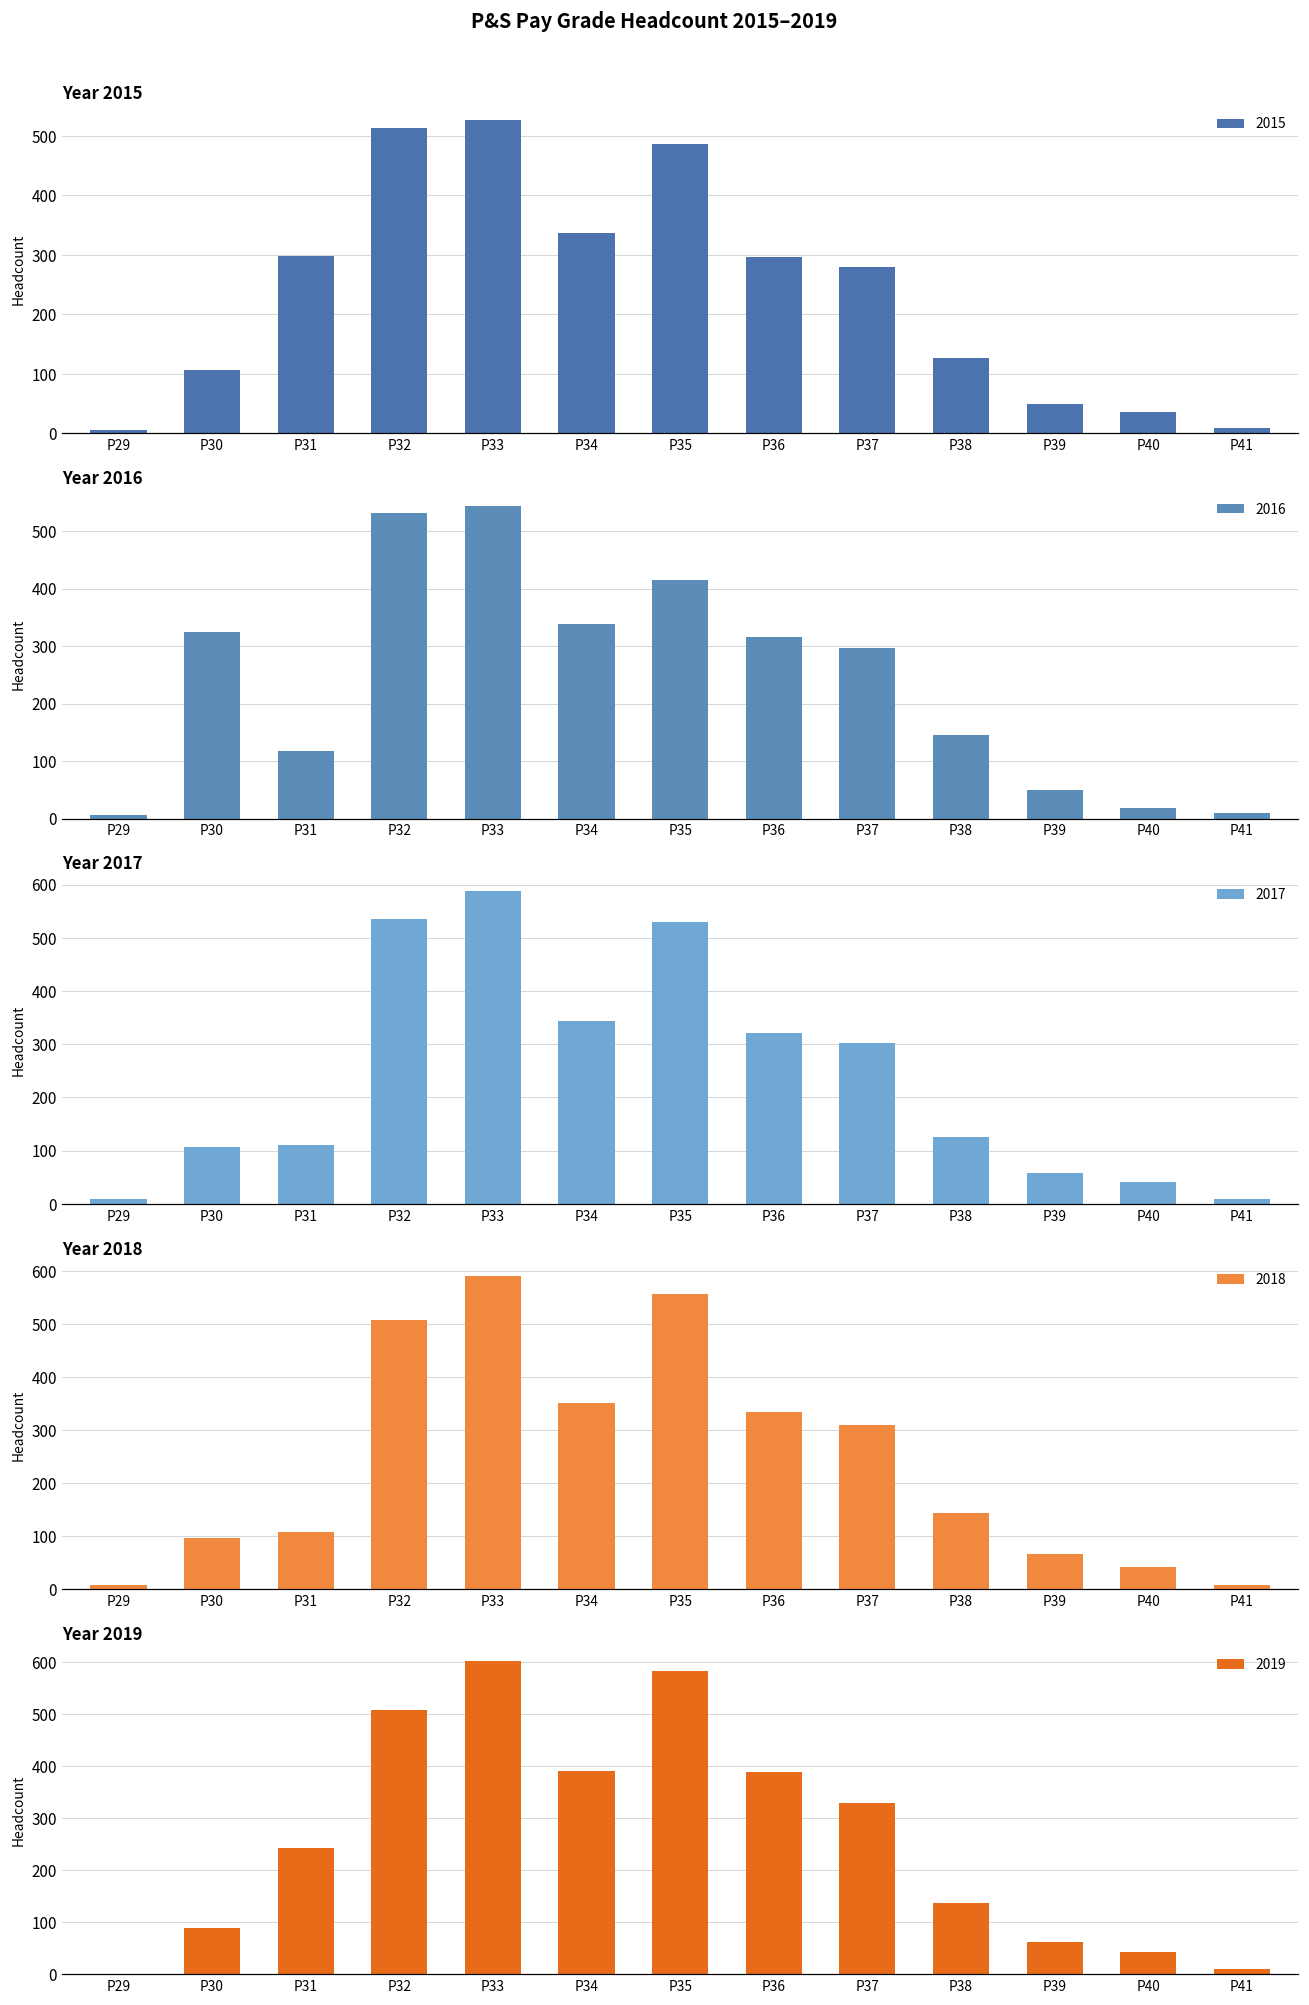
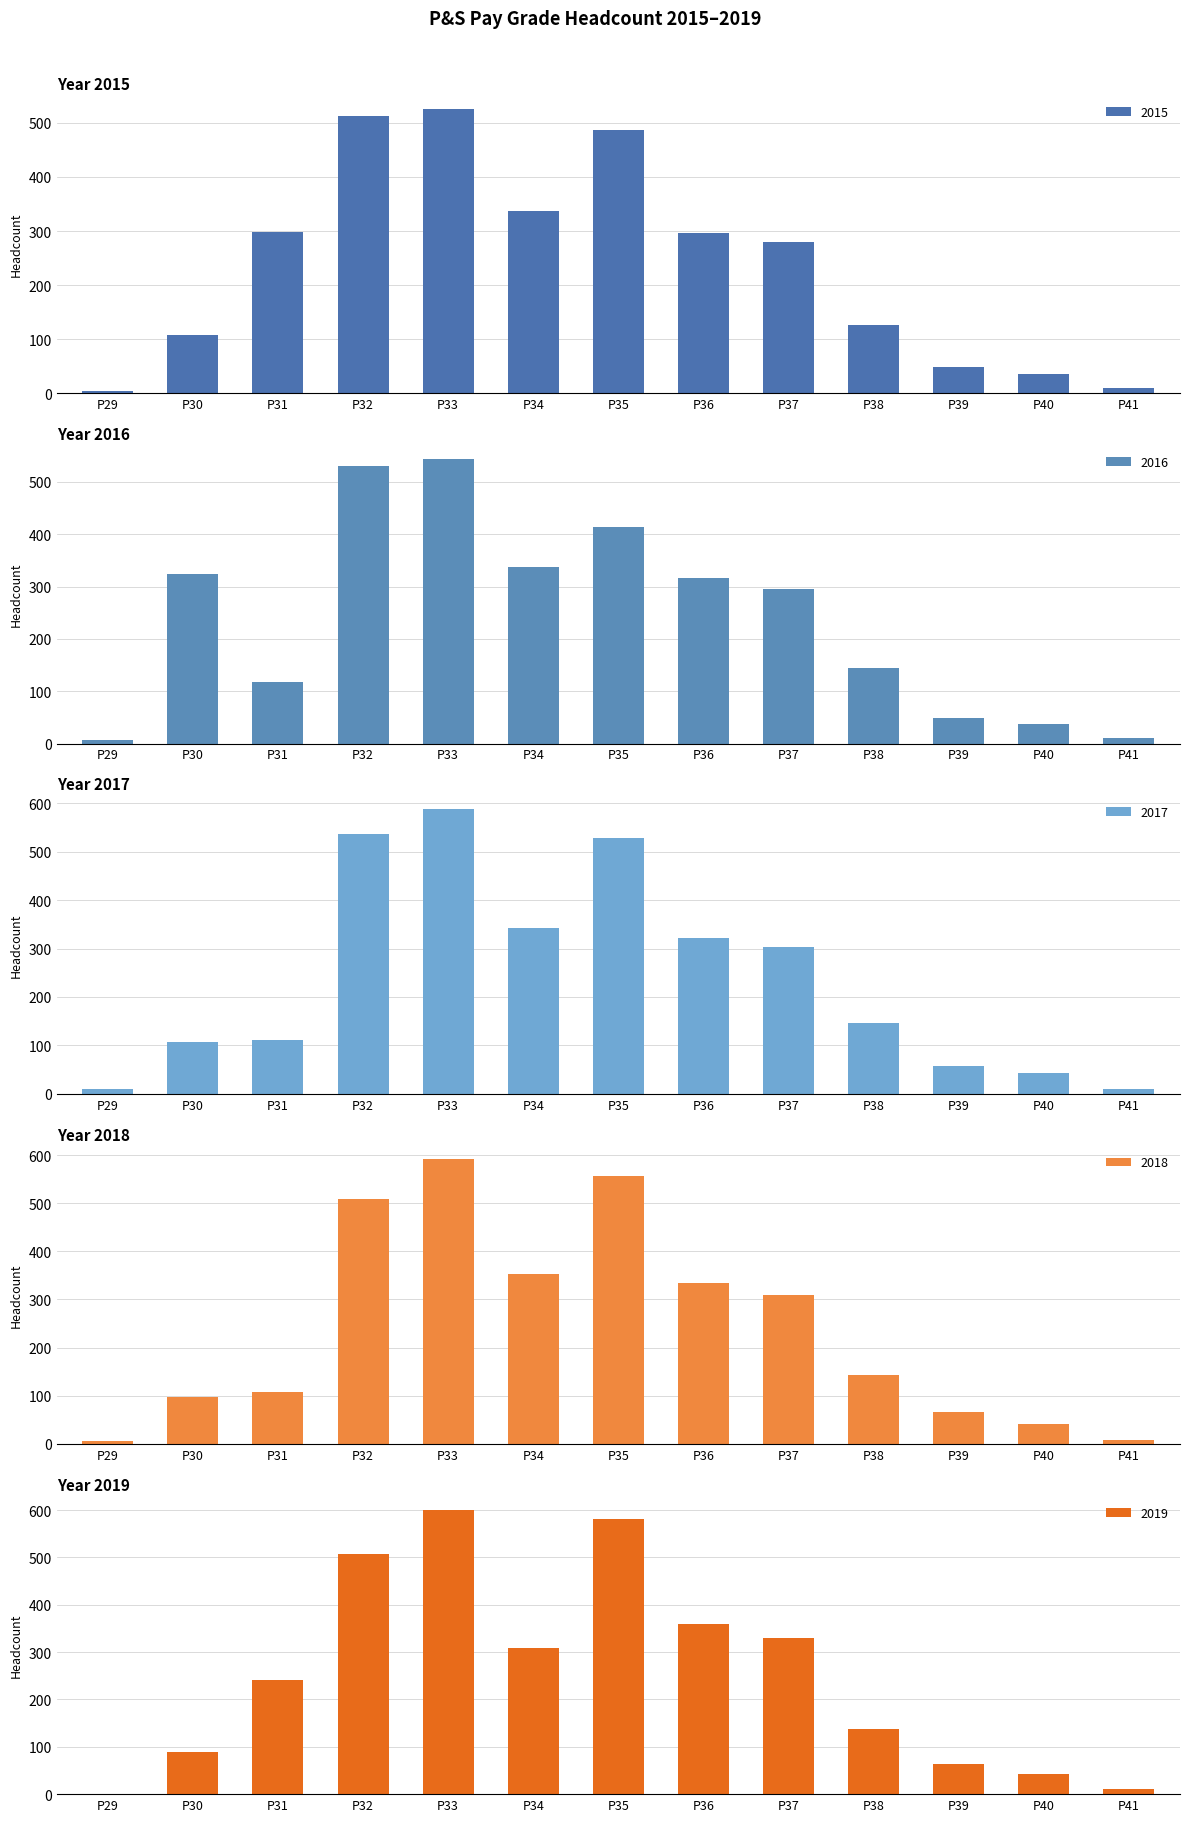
  {
    "Year 2015": {
      "P29": 10,
      "P30": 110,
      "P31": 300,
      "P32": 510,
      "P33": 530,
      "P34": 340,
      "P35": 490,
      "P36": 300,
      "P37": 280,
      "P38": 130,
      "P39": 50,
      "P40": 40,
      "P41": 10
    },
    "Year 2016": {
      "P29": 10,
      "P30": 320,
      "P31": 120,
      "P32": 530,
      "P33": 540,
      "P34": 340,
      "P35": 410,
      "P36": 320,
      "P37": 300,
      "P38": 150,
      "P39": 50,
-     "P40": 20,
+     "P40": 40,
      "P41": 10
    },
    "Year 2017": {
      "P29": 10,
      "P30": 110,
      "P31": 110,
      "P32": 540,
      "P33": 590,
      "P34": 340,
      "P35": 530,
      "P36": 320,
      "P37": 300,
-     "P38": 130,
+     "P38": 150,
      "P39": 60,
      "P40": 40,
      "P41": 10
    },
    "Year 2018": {
      "P29": 10,
      "P30": 100,
      "P31": 110,
      "P32": 510,
      "P33": 590,
      "P34": 350,
      "P35": 560,
      "P36": 330,
      "P37": 310,
      "P38": 140,
      "P39": 70,
      "P40": 40,
      "P41": 10
    },
    "Year 2019": {
      "P30": 90,
      "P31": 240,
      "P32": 510,
      "P33": 600,
-     "P34": 390,
+     "P34": 310,
      "P35": 580,
-     "P36": 390,
+     "P36": 360,
      "P37": 330,
      "P38": 140,
      "P39": 60,
      "P40": 40,
      "P41": 10
    }
  }
